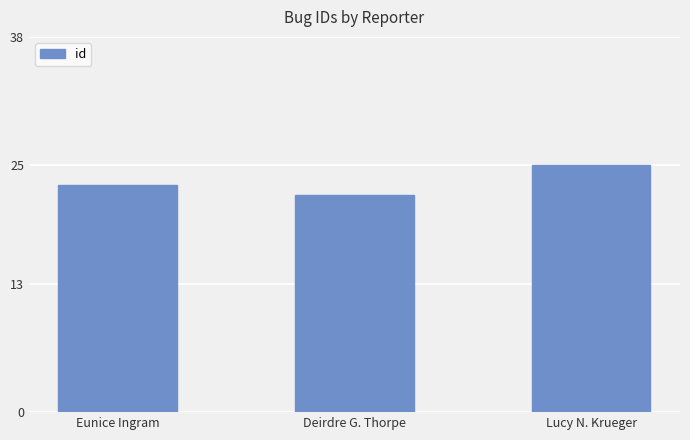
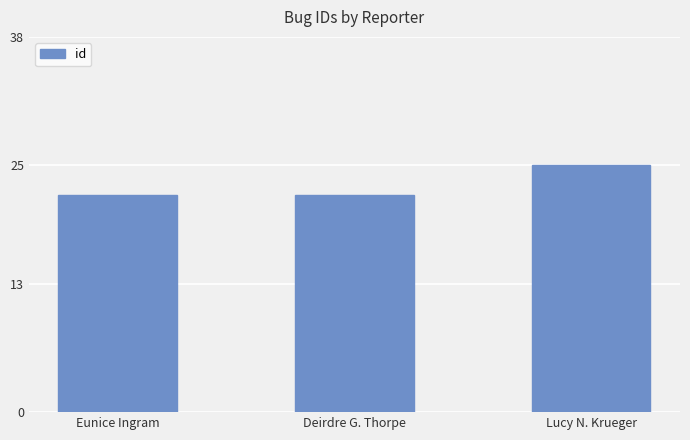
  {
-   "Eunice Ingram": 23,
+   "Eunice Ingram": 22,
    "Deirdre G. Thorpe": 22,
    "Lucy N. Krueger": 25
  }
